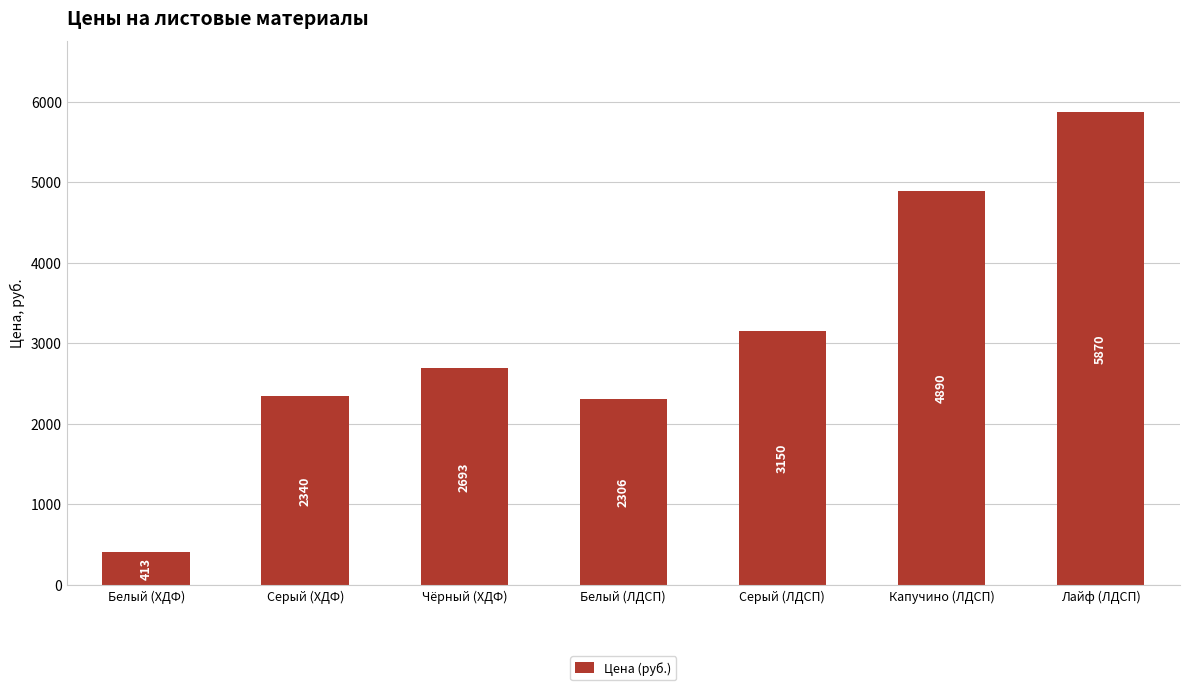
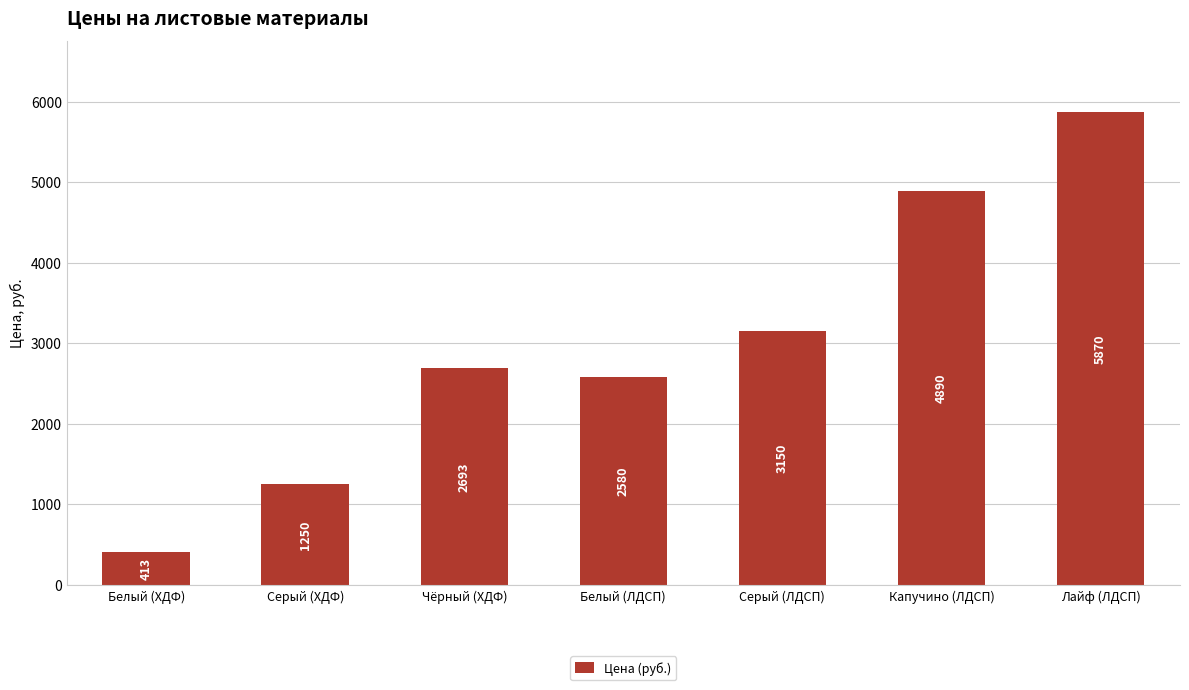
  {
    "Белый (ХДФ)": 413,
-   "Серый (ХДФ)": 2340,
+   "Серый (ХДФ)": 1250,
    "Чёрный (ХДФ)": 2693,
-   "Белый (ЛДСП)": 2306,
+   "Белый (ЛДСП)": 2580,
    "Серый (ЛДСП)": 3150,
    "Капучино (ЛДСП)": 4890,
    "Лайф (ЛДСП)": 5870
  }
